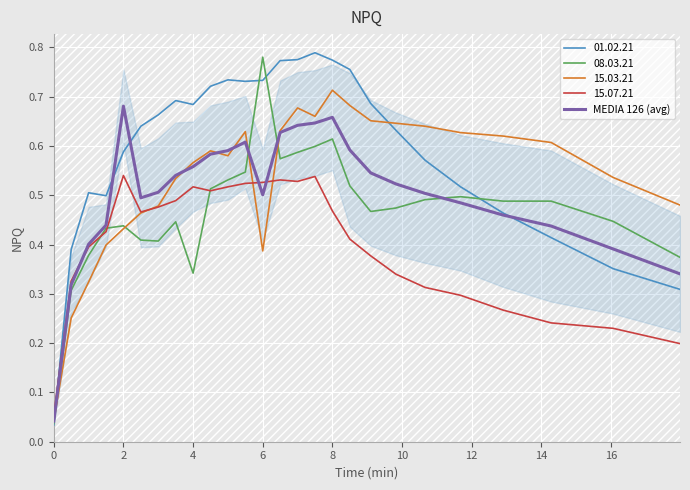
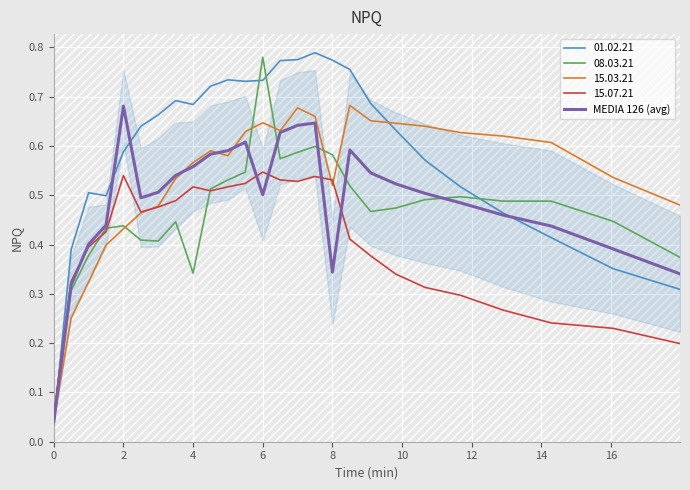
  {
    "08.03.21": {
      "2": 0.44,
      "4": 0.34,
      "6": 0.78,
-     "8": 0.61
+     "8": 0.58
    },
    "15.03.21": {
      "2": 0.43,
      "4": 0.57,
-     "6": 0.39,
-     "8": 0.71
+     "6": 0.65,
+     "8": 0.52
    },
    "15.07.21": {
      "2": 0.54,
      "4": 0.52,
-     "6": 0.53,
-     "8": 0.47
+     "6": 0.55,
+     "8": 0.53
    },
    "MEDIA 126 (avg)": {
      "2": 0.68,
      "4": 0.56,
      "6": 0.50,
-     "8": 0.66
+     "8": 0.34
    }
  }
